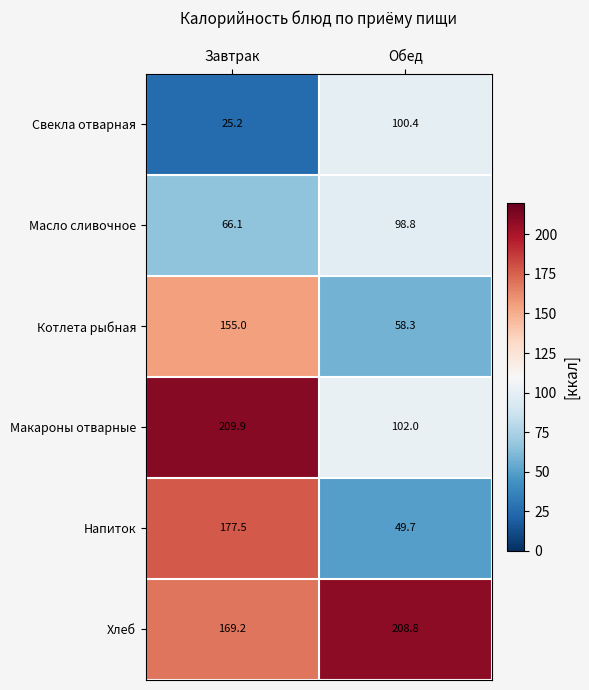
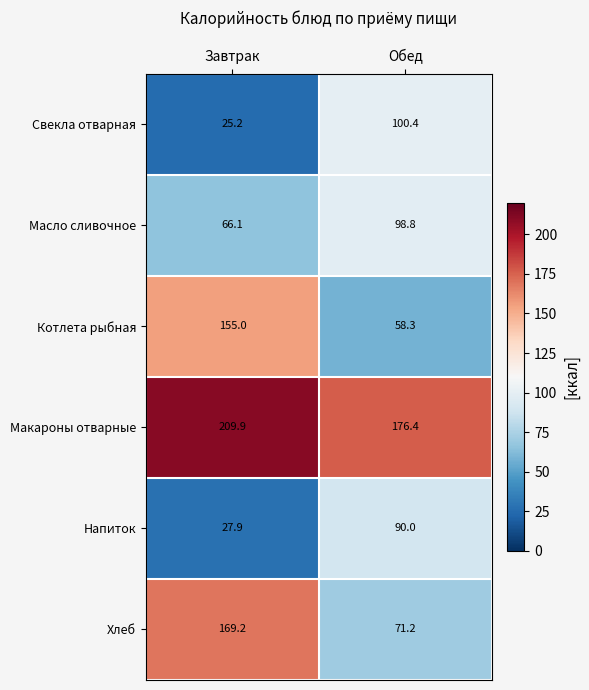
  {
    "Свекла отварная": {
      "Завтрак": 25.2,
      "Обед": 100.4
    },
    "Масло сливочное": {
      "Завтрак": 66.1,
      "Обед": 98.8
    },
    "Котлета рыбная": {
      "Завтрак": 155.0,
      "Обед": 58.3
    },
    "Макароны отварные": {
      "Завтрак": 209.9,
-     "Обед": 102.0
+     "Обед": 176.4
    },
    "Напиток": {
-     "Завтрак": 177.5,
-     "Обед": 49.7
+     "Завтрак": 27.9,
+     "Обед": 90.0
    },
    "Хлеб": {
      "Завтрак": 169.2,
-     "Обед": 208.8
+     "Обед": 71.2
    }
  }
